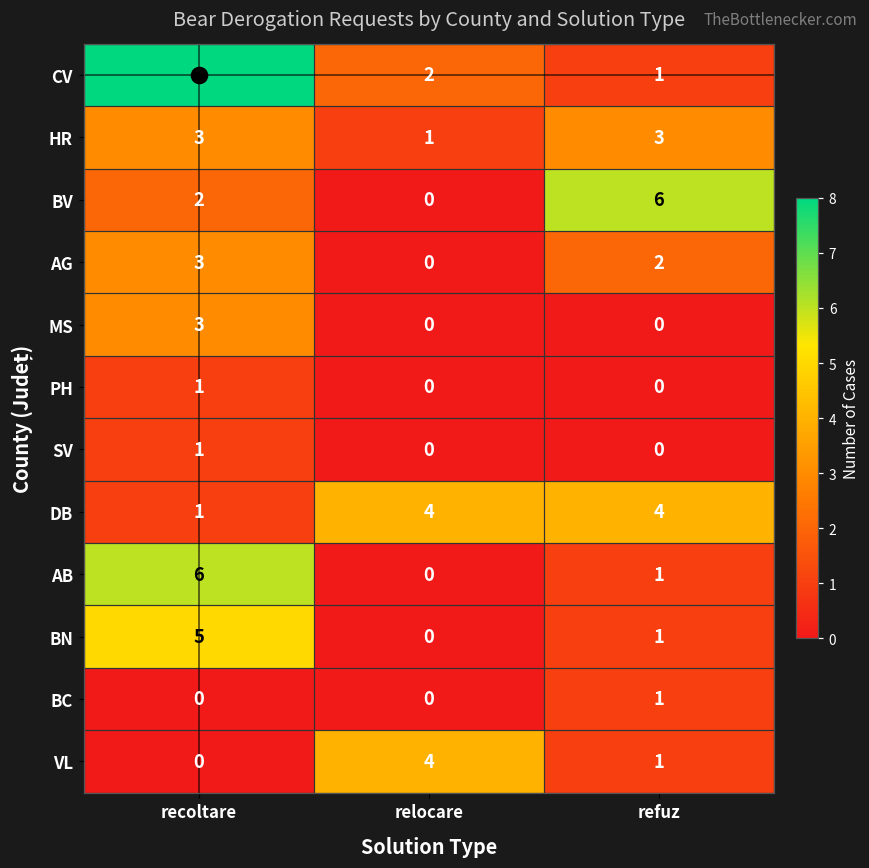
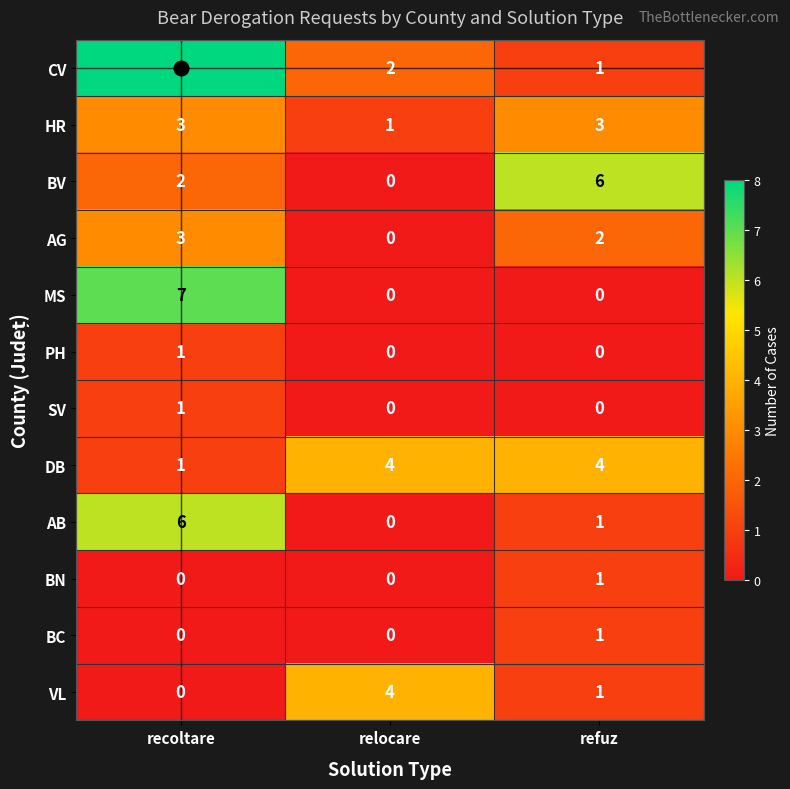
  {
    "CV": {
      "relocare": 2,
      "refuz": 1
    },
    "HR": {
      "recoltare": 3,
      "relocare": 1,
      "refuz": 3
    },
    "BV": {
      "recoltare": 2,
      "relocare": 0,
      "refuz": 6
    },
    "AG": {
      "recoltare": 3,
      "relocare": 0,
      "refuz": 2
    },
    "MS": {
-     "recoltare": 3,
+     "recoltare": 7,
      "relocare": 0,
      "refuz": 0
    },
    "PH": {
      "recoltare": 1,
      "relocare": 0,
      "refuz": 0
    },
    "SV": {
      "recoltare": 1,
      "relocare": 0,
      "refuz": 0
    },
    "DB": {
      "recoltare": 1,
      "relocare": 4,
      "refuz": 4
    },
    "AB": {
      "recoltare": 6,
      "relocare": 0,
      "refuz": 1
    },
    "BN": {
-     "recoltare": 5,
+     "recoltare": 0,
      "relocare": 0,
      "refuz": 1
    },
    "BC": {
      "recoltare": 0,
      "relocare": 0,
      "refuz": 1
    },
    "VL": {
      "recoltare": 0,
      "relocare": 4,
      "refuz": 1
    }
  }
